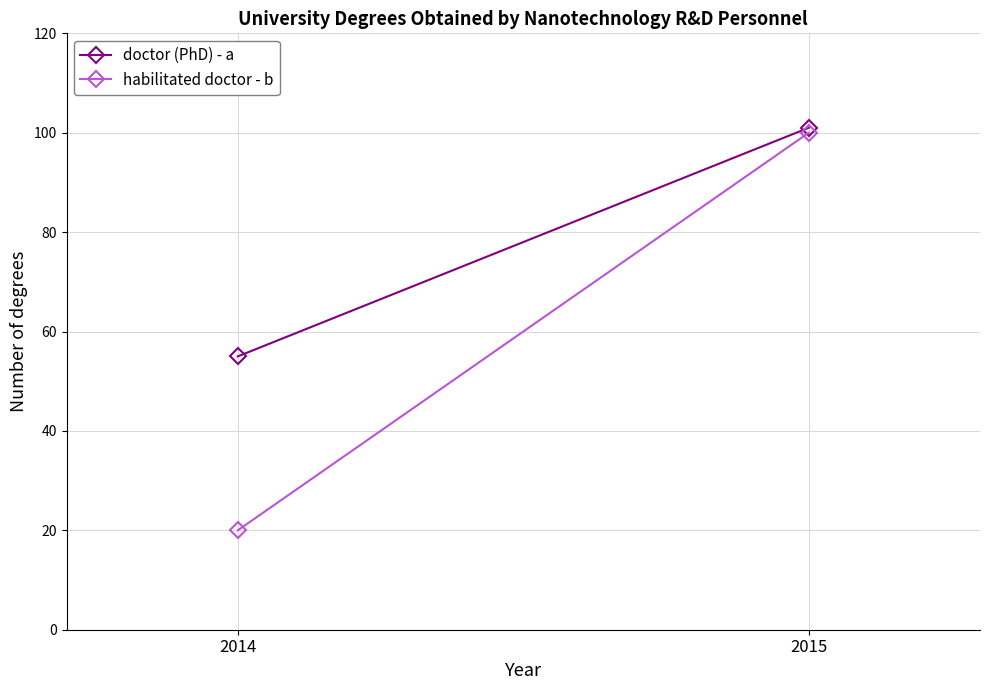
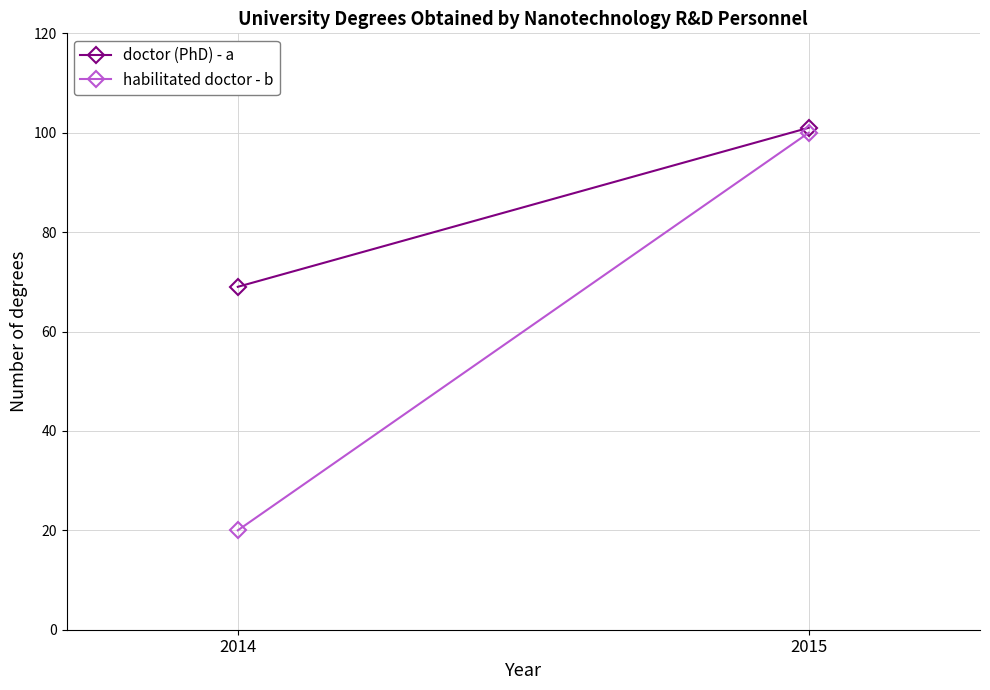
  {
    "doctor (PhD) - a": {
-     "2014": 55,
+     "2014": 69,
      "2015": 101
    },
    "habilitated doctor - b": {
      "2014": 20,
      "2015": 100
    }
  }
